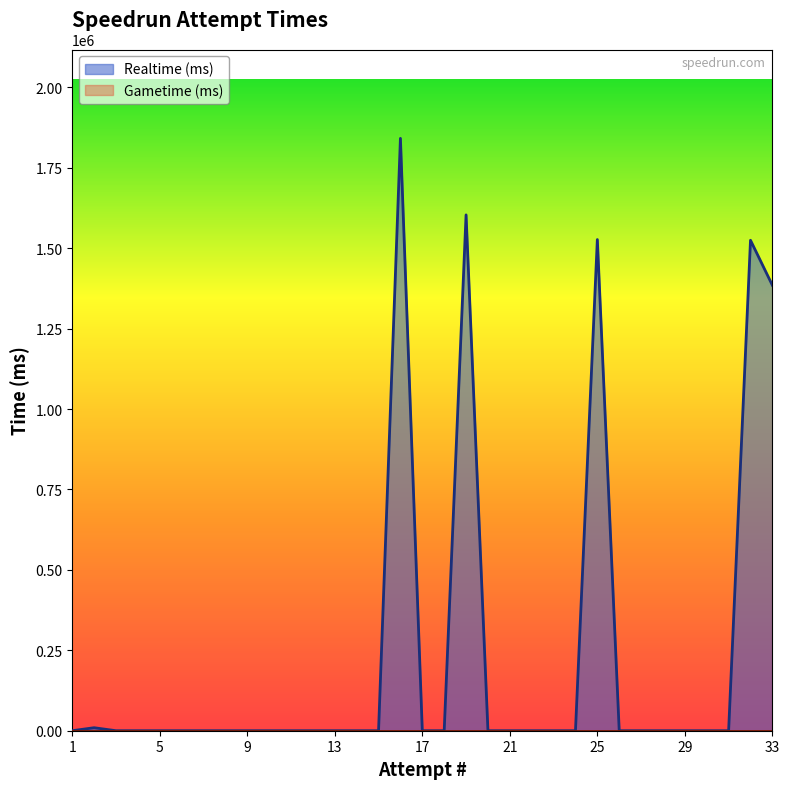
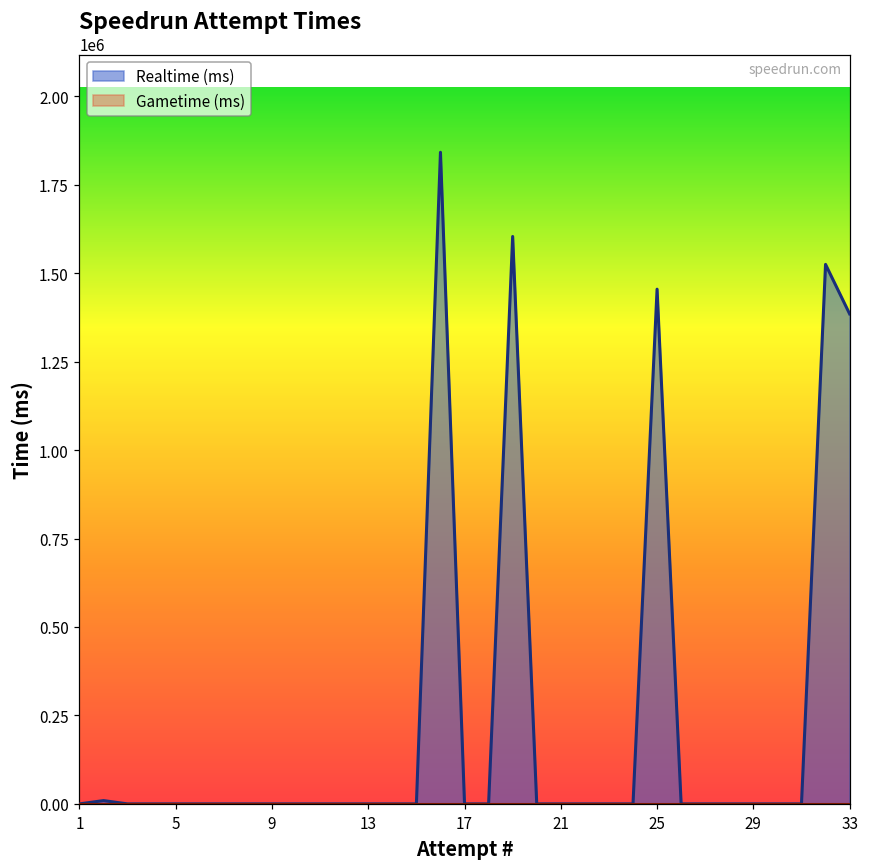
  {
    "Realtime (ms)": {
-     "25": 1530000,
+     "25": 1450000,
      "33": 1380000
    },
    "Gametime (ms)": {
      "25": 0,
      "33": 0
    }
  }
